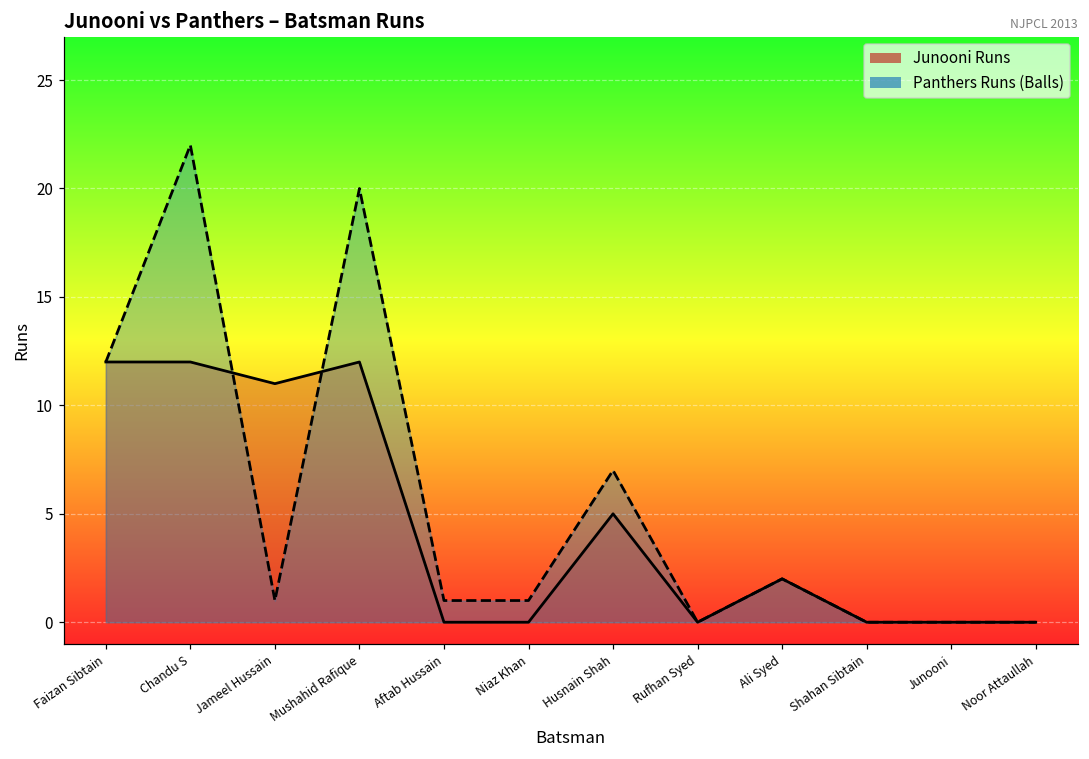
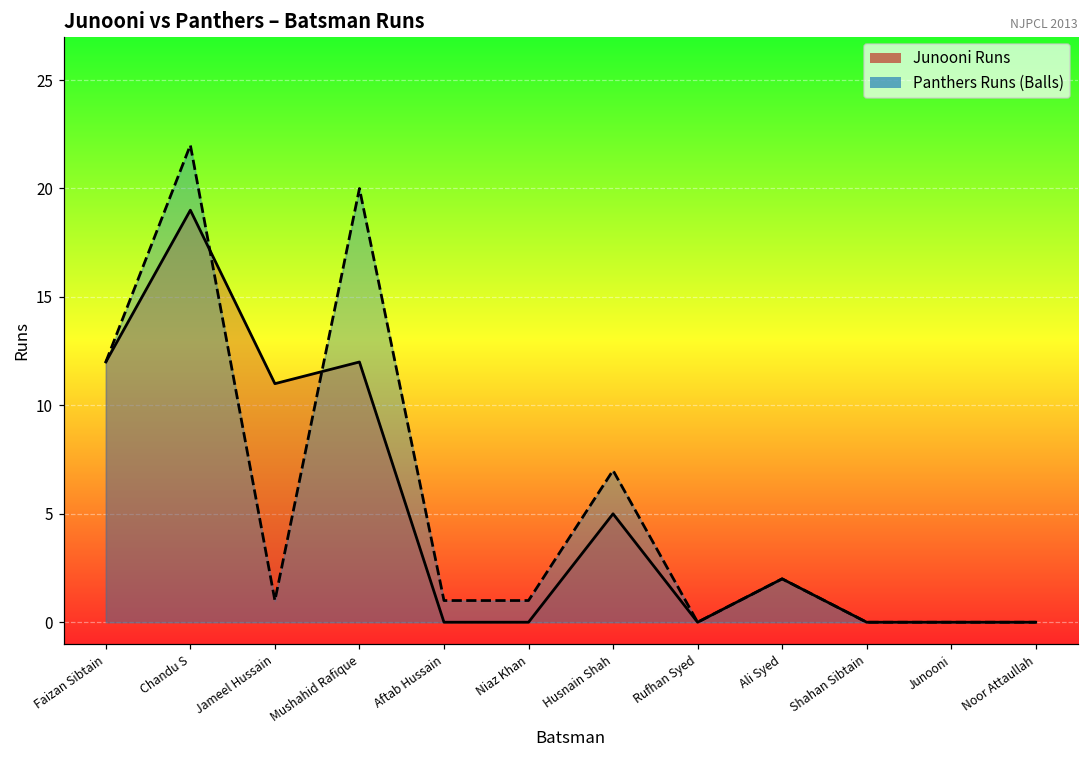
  {
    "Junooni Runs": {
-     "Chandu S": 12,
+     "Chandu S": 19,
      "Jameel Hussain": 11,
      "Mushahid Rafique": 12,
      "Aftab Hussain": 0,
      "Niaz Khan": 0,
      "Husnain Shah": 5
    },
    "Panthers Runs (Balls)": {
      "Chandu S": 22,
      "Jameel Hussain": 1,
      "Mushahid Rafique": 20,
      "Aftab Hussain": 1,
      "Niaz Khan": 1,
      "Husnain Shah": 7
    }
  }
